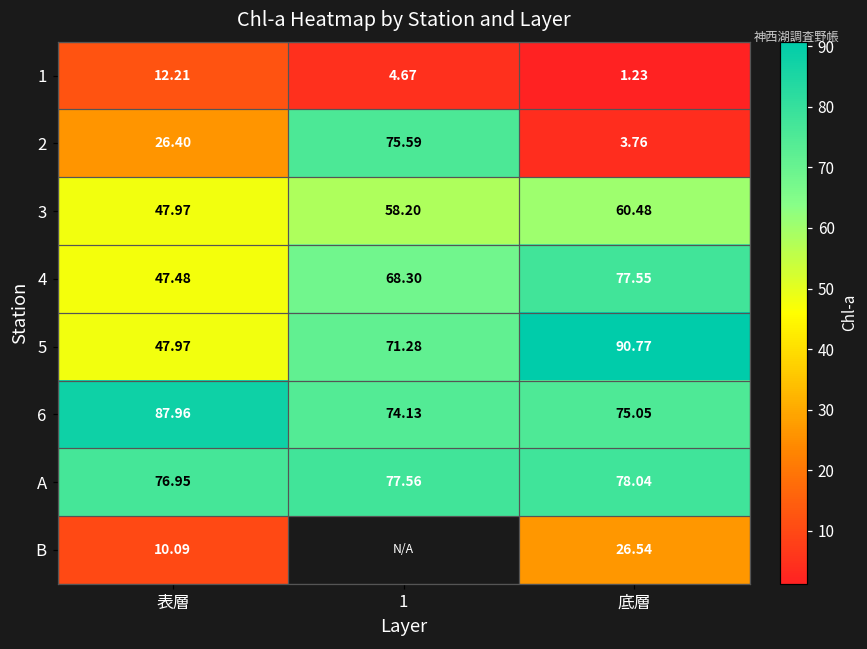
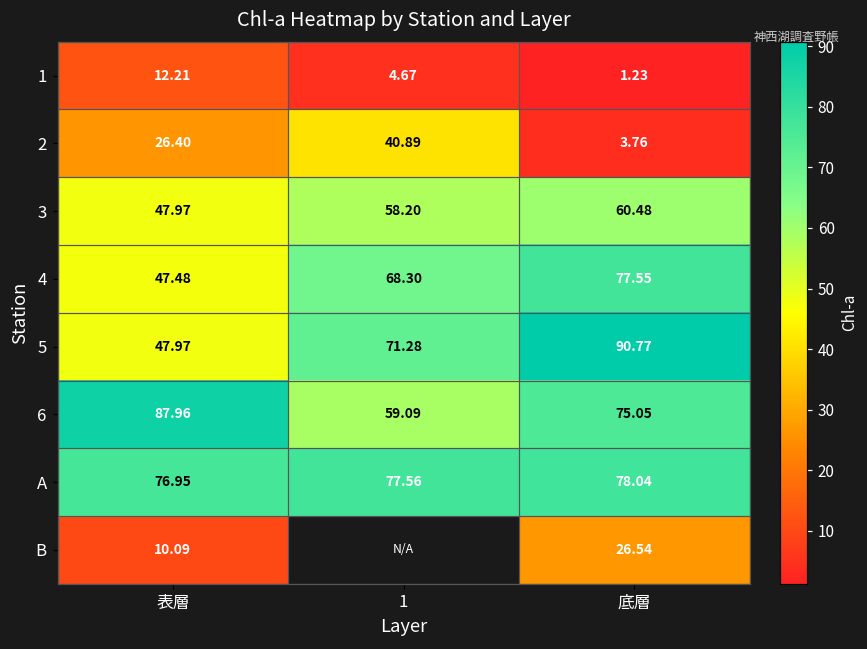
  {
    "1": {
      "表層": 12.21,
      "1": 4.67,
      "底層": 1.23
    },
    "2": {
      "表層": 26.40,
-     "1": 75.59,
+     "1": 40.89,
      "底層": 3.76
    },
    "3": {
      "表層": 47.97,
      "1": 58.20,
      "底層": 60.48
    },
    "4": {
      "表層": 47.48,
      "1": 68.30,
      "底層": 77.55
    },
    "5": {
      "表層": 47.97,
      "1": 71.28,
      "底層": 90.77
    },
    "6": {
      "表層": 87.96,
-     "1": 74.13,
+     "1": 59.09,
      "底層": 75.05
    },
    "A": {
      "表層": 76.95,
      "1": 77.56,
      "底層": 78.04
    },
    "B": {
      "表層": 10.09,
      "底層": 26.54
    }
  }
